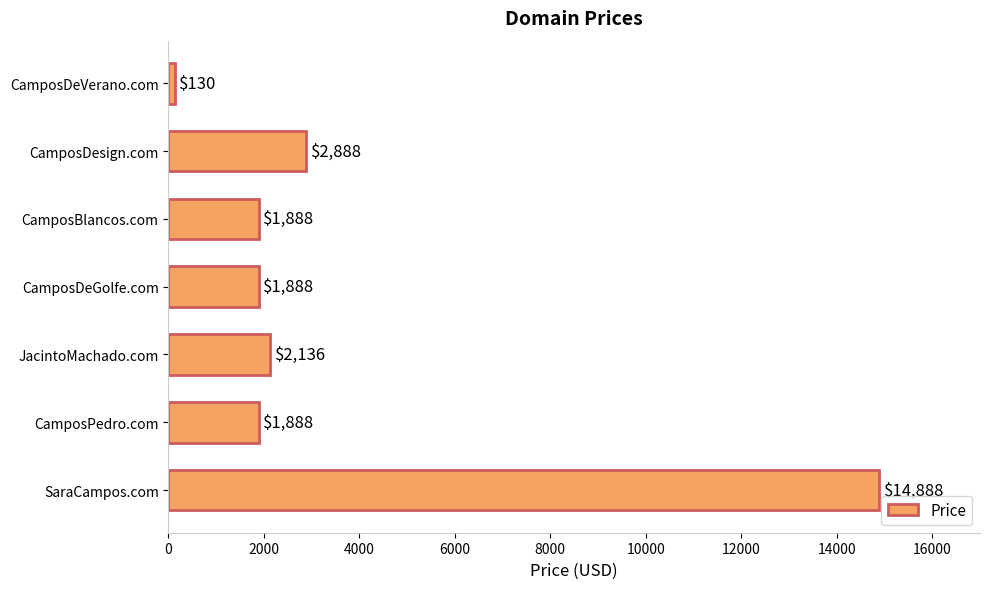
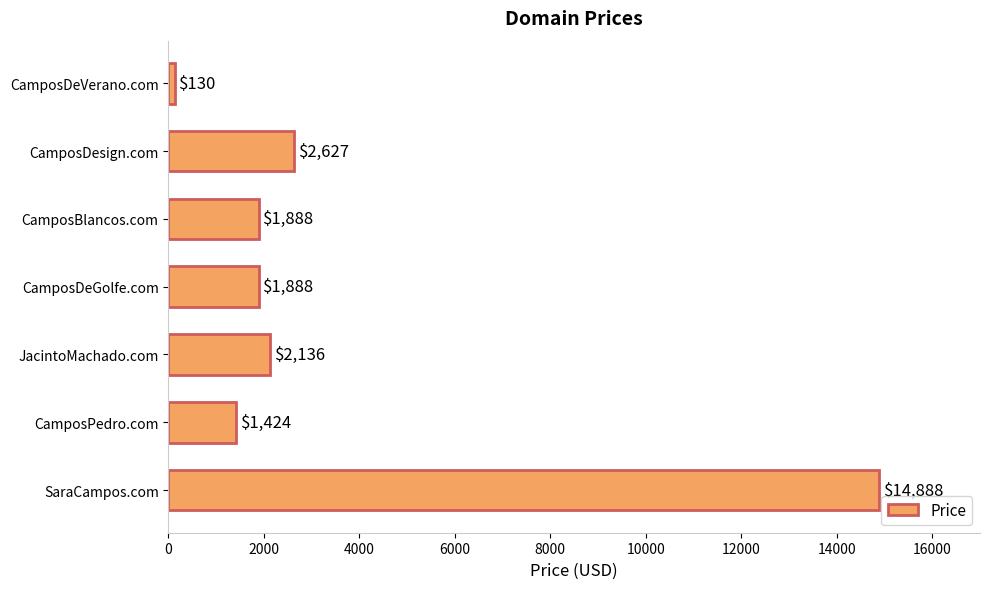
  {
    "CamposDeVerano.com": "$130",
-   "CamposDesign.com": "$2,888",
+   "CamposDesign.com": "$2,627",
    "CamposBlancos.com": "$1,888",
    "CamposDeGolfe.com": "$1,888",
    "JacintoMachado.com": "$2,136",
-   "CamposPedro.com": "$1,888"
+   "CamposPedro.com": "$1,424"
  }
